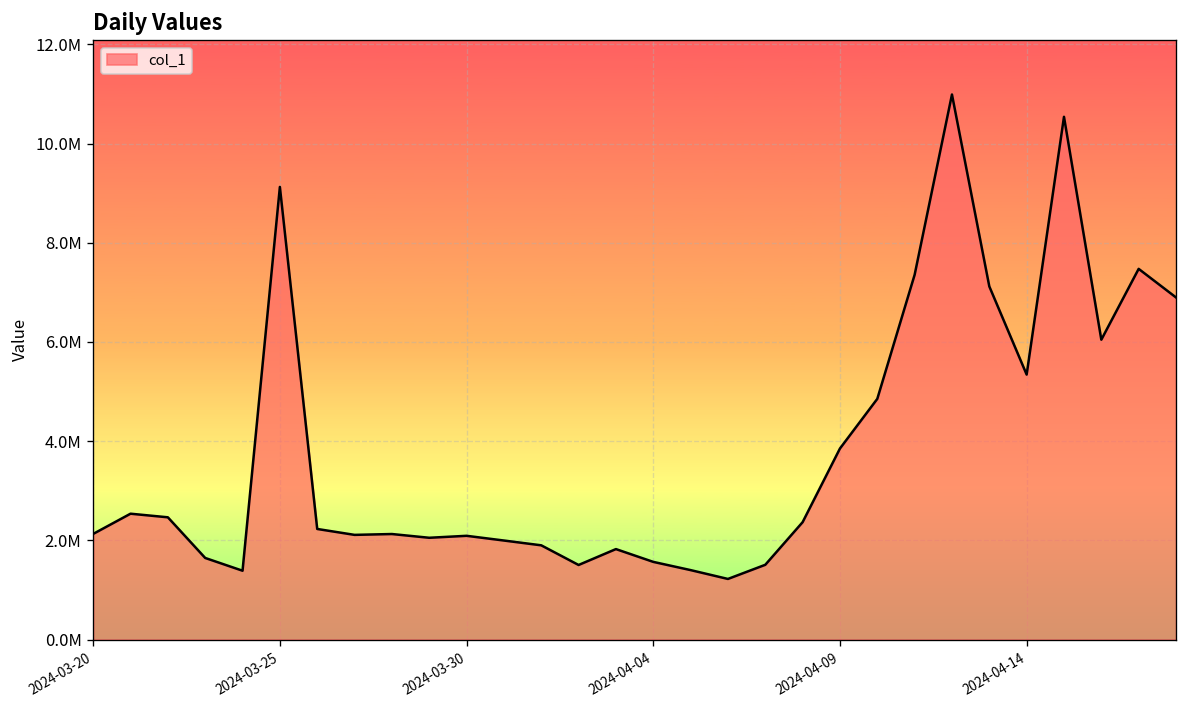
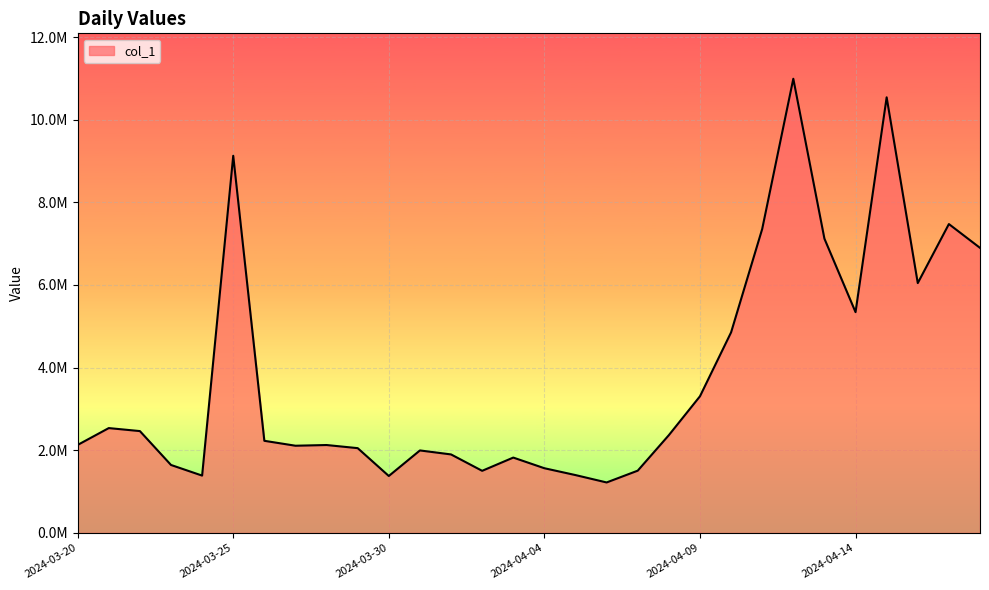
  {
    "2024-03-20": 2100000,
    "2024-03-25": 9100000,
-   "2024-03-30": 2100000,
+   "2024-03-30": 1400000,
    "2024-04-04": 1600000,
-   "2024-04-09": 3900000,
+   "2024-04-09": 3300000,
    "2024-04-14": 5300000
  }
